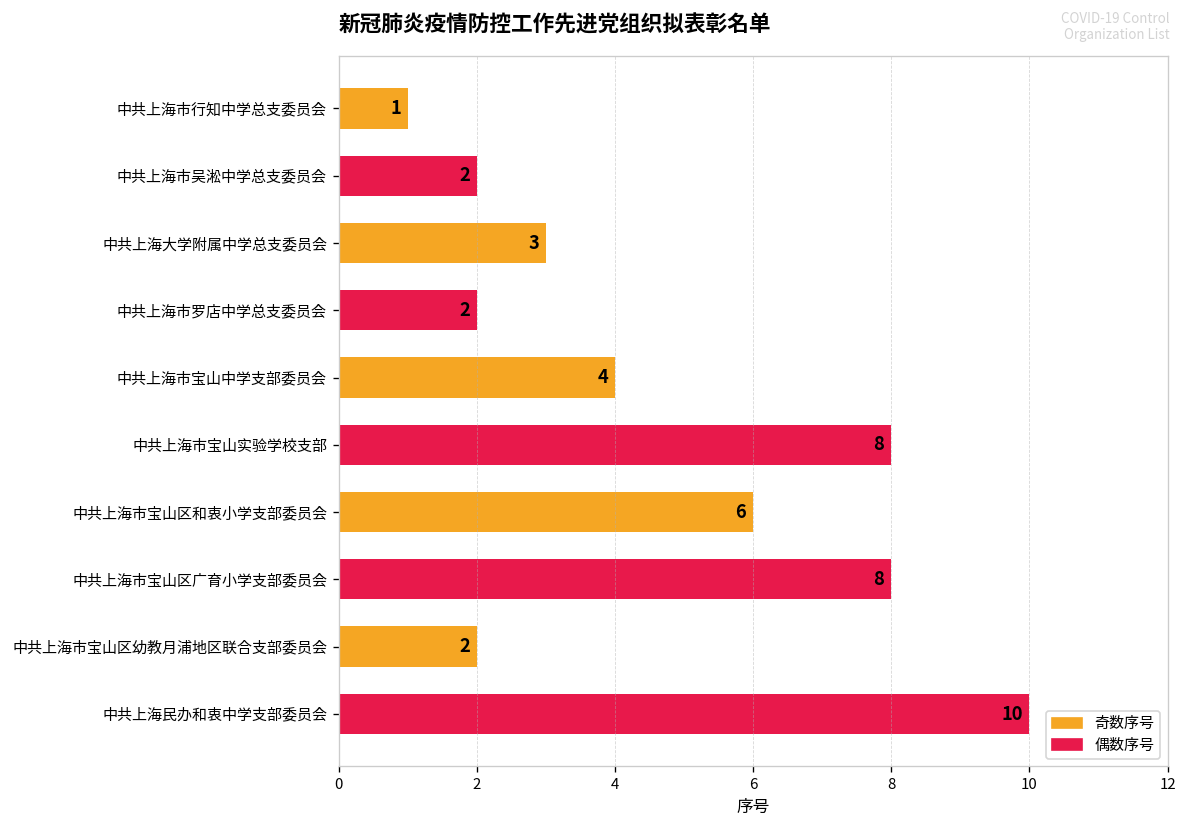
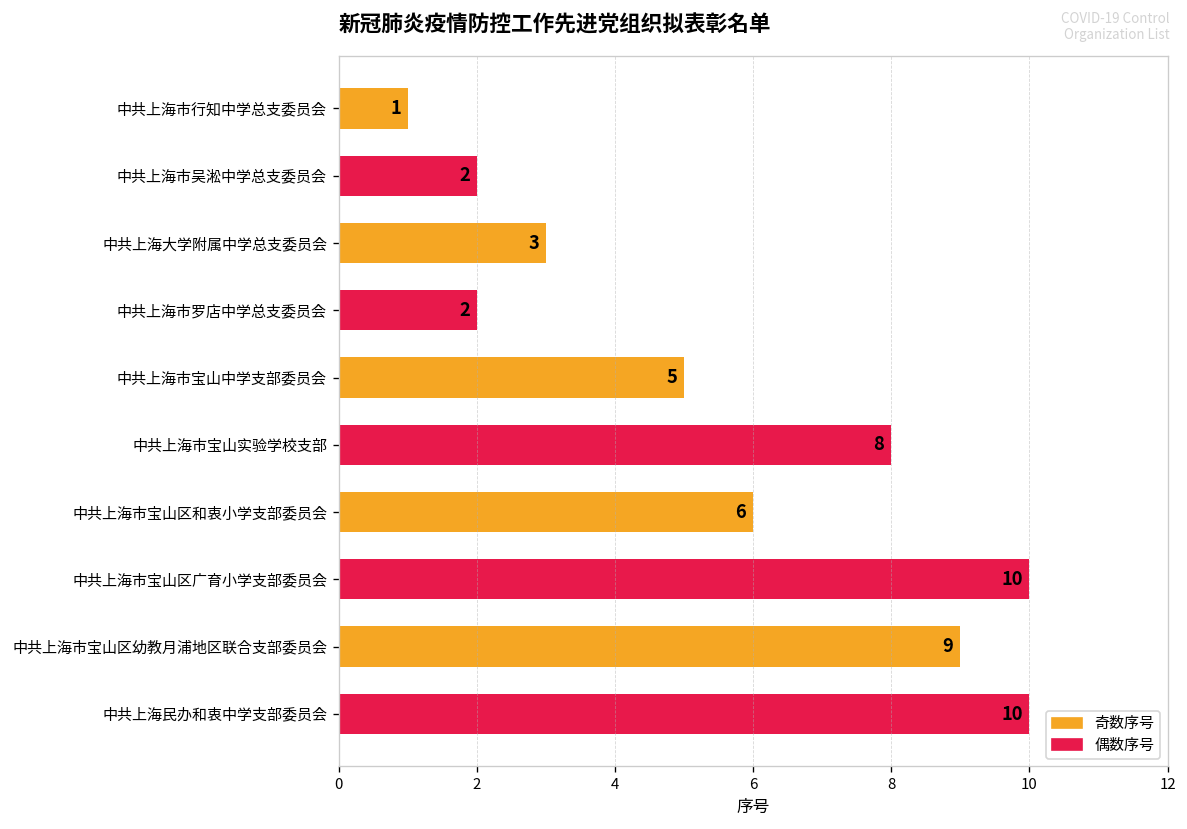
  {
    "中共上海市行知中学总支委员会": 1,
    "中共上海市吴淞中学总支委员会": 2,
    "中共上海大学附属中学总支委员会": 3,
    "中共上海市罗店中学总支委员会": 2,
-   "中共上海市宝山中学支部委员会": 4,
+   "中共上海市宝山中学支部委员会": 5,
    "中共上海市宝山实验学校支部": 8,
    "中共上海市宝山区和衷小学支部委员会": 6,
-   "中共上海市宝山区广育小学支部委员会": 8,
-   "中共上海市宝山区幼教月浦地区联合支部委员会": 2,
+   "中共上海市宝山区广育小学支部委员会": 10,
+   "中共上海市宝山区幼教月浦地区联合支部委员会": 9,
    "中共上海民办和衷中学支部委员会": 10
  }
